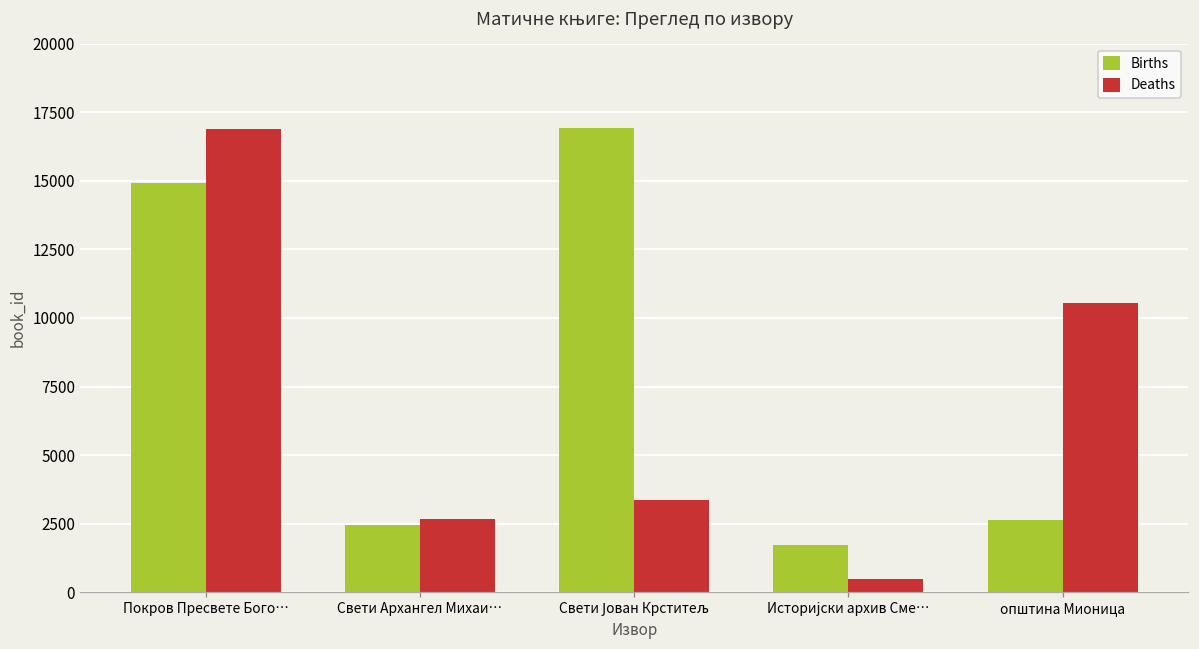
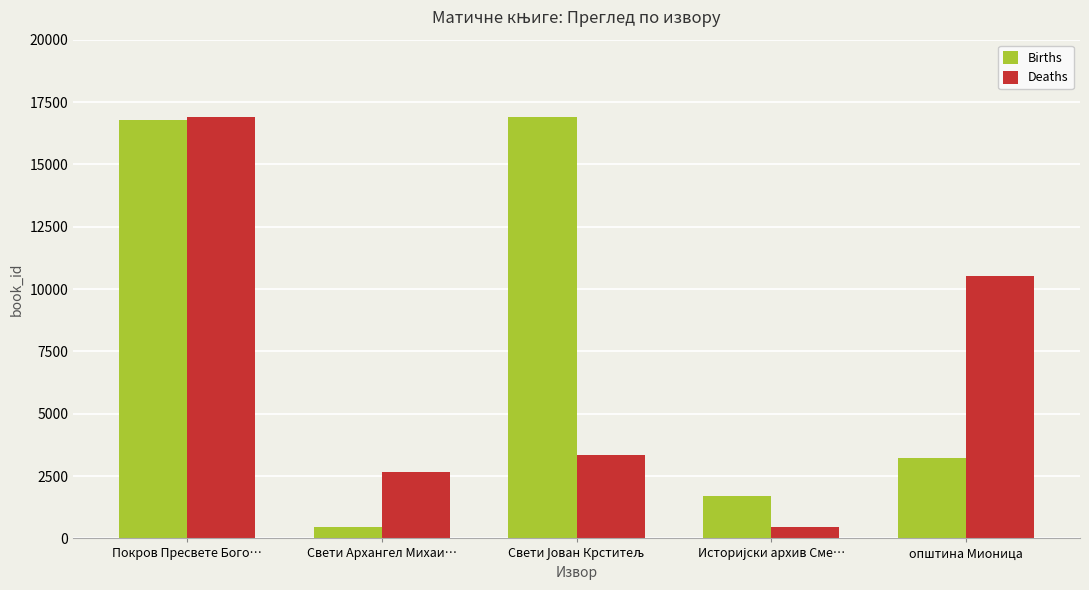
  {
    "Births": {
-     "Покров Пресвете Бого…": 14900,
-     "Свети Архангел Михаи…": 2400,
+     "Покров Пресвете Бого…": 16800,
+     "Свети Архангел Михаи…": 500,
      "Свети Јован Крститељ": 16900,
      "Историјски архив Сме…": 1700,
-     "општина Мионица": 2700
+     "општина Мионица": 3200
    },
    "Deaths": {
      "Покров Пресвете Бого…": 16900,
      "Свети Архангел Михаи…": 2700,
      "Свети Јован Крститељ": 3300,
      "Историјски архив Сме…": 500,
      "општина Мионица": 10500
    }
  }
